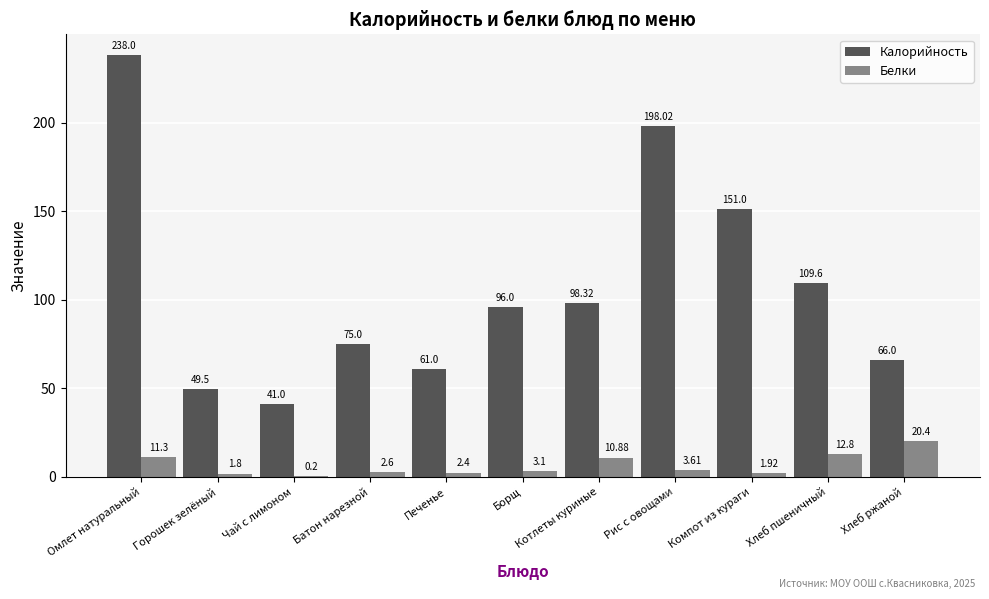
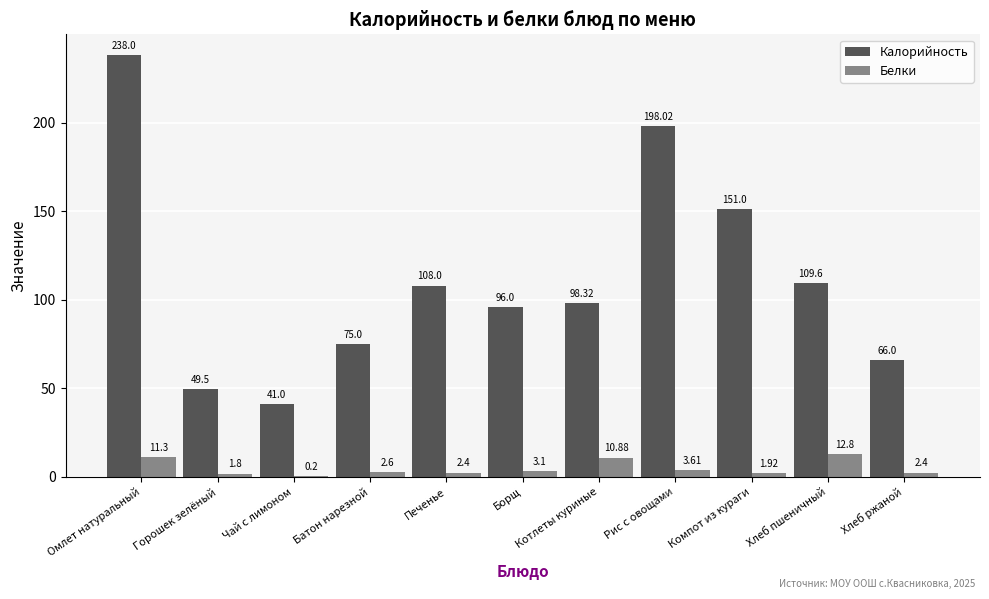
  {
    "Калорийность": {
      "Омлет натуральный": 238.0,
      "Горошек зелёный": 49.5,
      "Чай с лимоном": 41.0,
      "Батон нарезной": 75.0,
-     "Печенье": 61.0,
+     "Печенье": 108.0,
      "Борщ": 96.0,
      "Котлеты куриные": 98.32,
      "Рис с овощами": 198.02,
      "Компот из кураги": 151.0,
      "Хлеб пшеничный": 109.6,
      "Хлеб ржаной": 66.0
    },
    "Белки": {
      "Омлет натуральный": 11.3,
      "Горошек зелёный": 1.8,
      "Чай с лимоном": 0.2,
      "Батон нарезной": 2.6,
      "Печенье": 2.4,
      "Борщ": 3.1,
      "Котлеты куриные": 10.88,
      "Рис с овощами": 3.61,
      "Компот из кураги": 1.92,
      "Хлеб пшеничный": 12.8,
-     "Хлеб ржаной": 20.4
+     "Хлеб ржаной": 2.4
    }
  }
